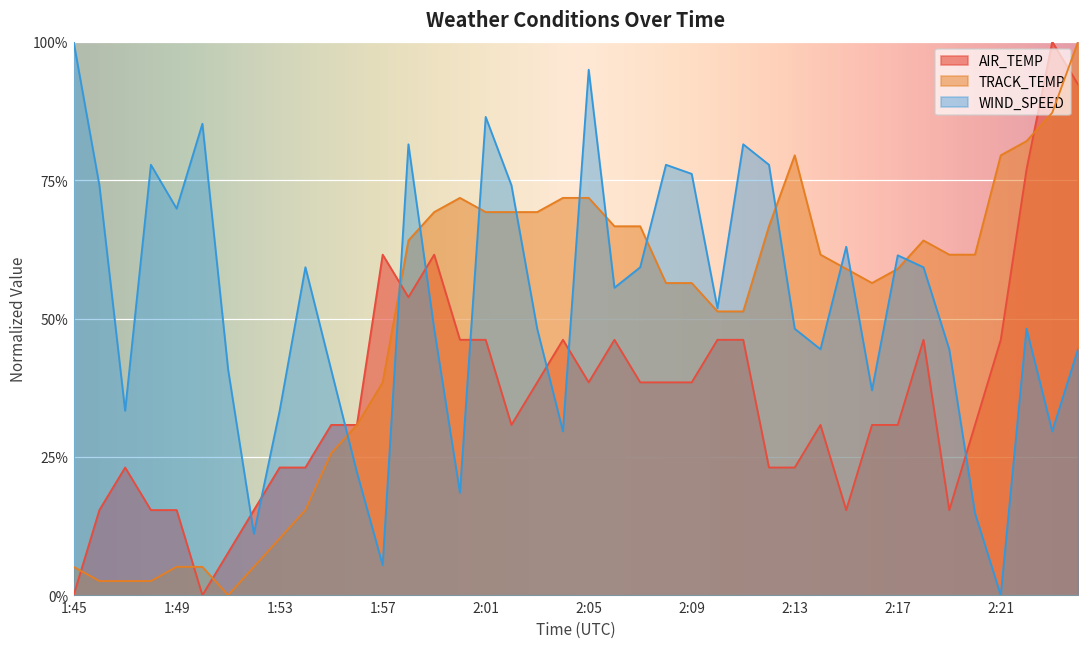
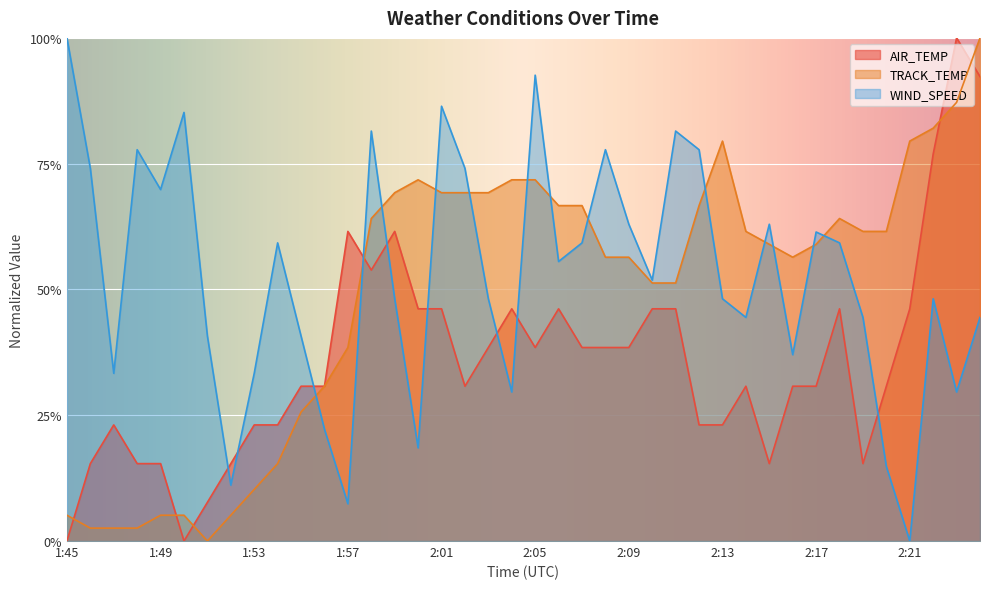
  {
    "WIND_SPEED": {
      "1:45": "100%",
      "1:49": "70%",
      "1:53": "33%",
-     "1:57": "5%",
+     "1:57": "7%",
      "2:01": "86%",
-     "2:05": "95%",
-     "2:09": "76%",
+     "2:05": "93%",
+     "2:09": "63%",
      "2:13": "48%",
      "2:17": "61%",
      "2:21": "0%"
    }
  }
